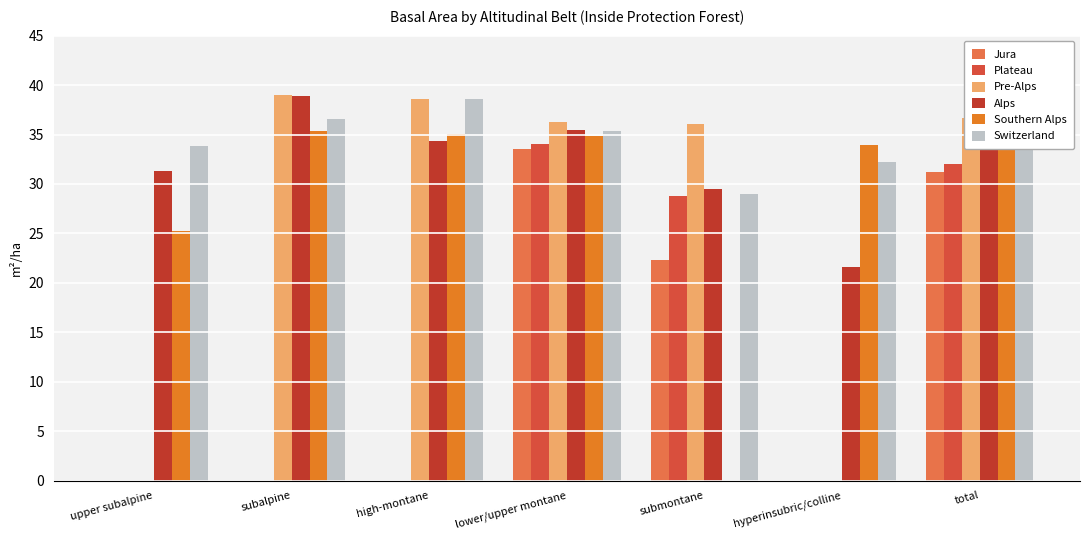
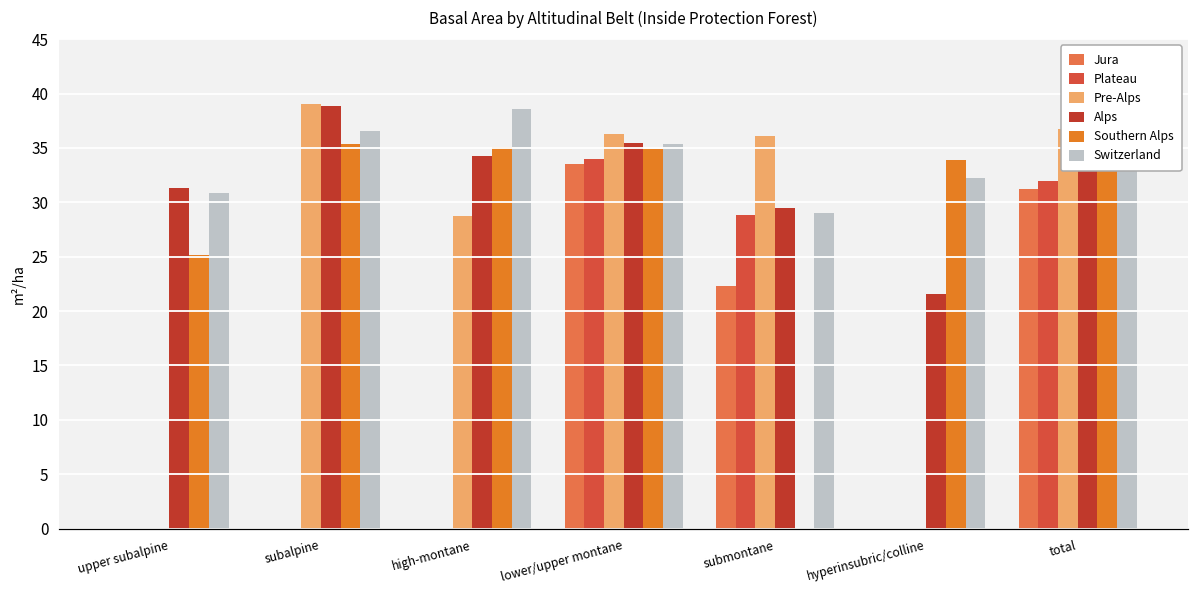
  {
    "Pre-Alps": {
      "upper subalpine": 0,
      "subalpine": 39,
-     "high-montane": 39,
+     "high-montane": 29,
      "lower/upper montane": 36,
      "submontane": 36,
      "hyperinsubric/colline": 0
    },
    "Switzerland": {
-     "upper subalpine": 34,
+     "upper subalpine": 31,
      "subalpine": 37,
      "high-montane": 39,
      "lower/upper montane": 35,
      "submontane": 29,
      "hyperinsubric/colline": 32
    }
  }
